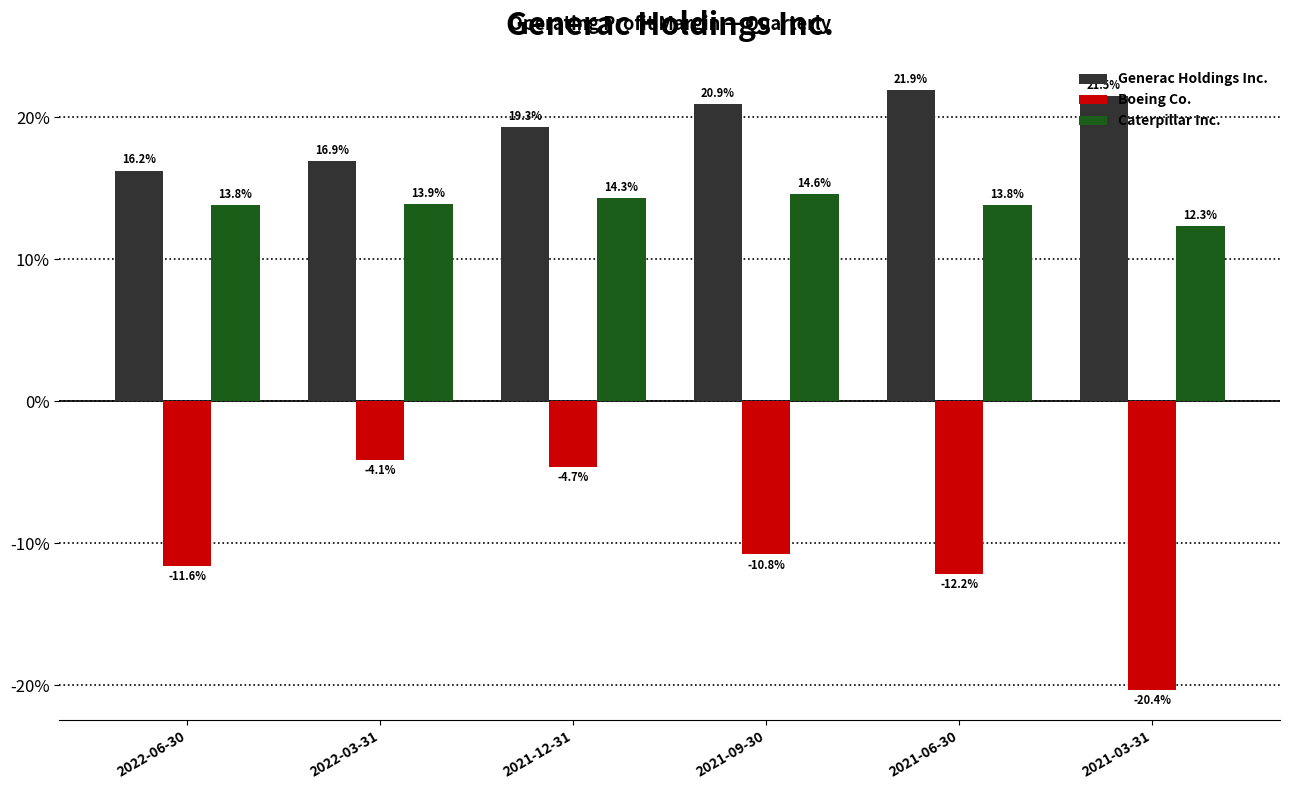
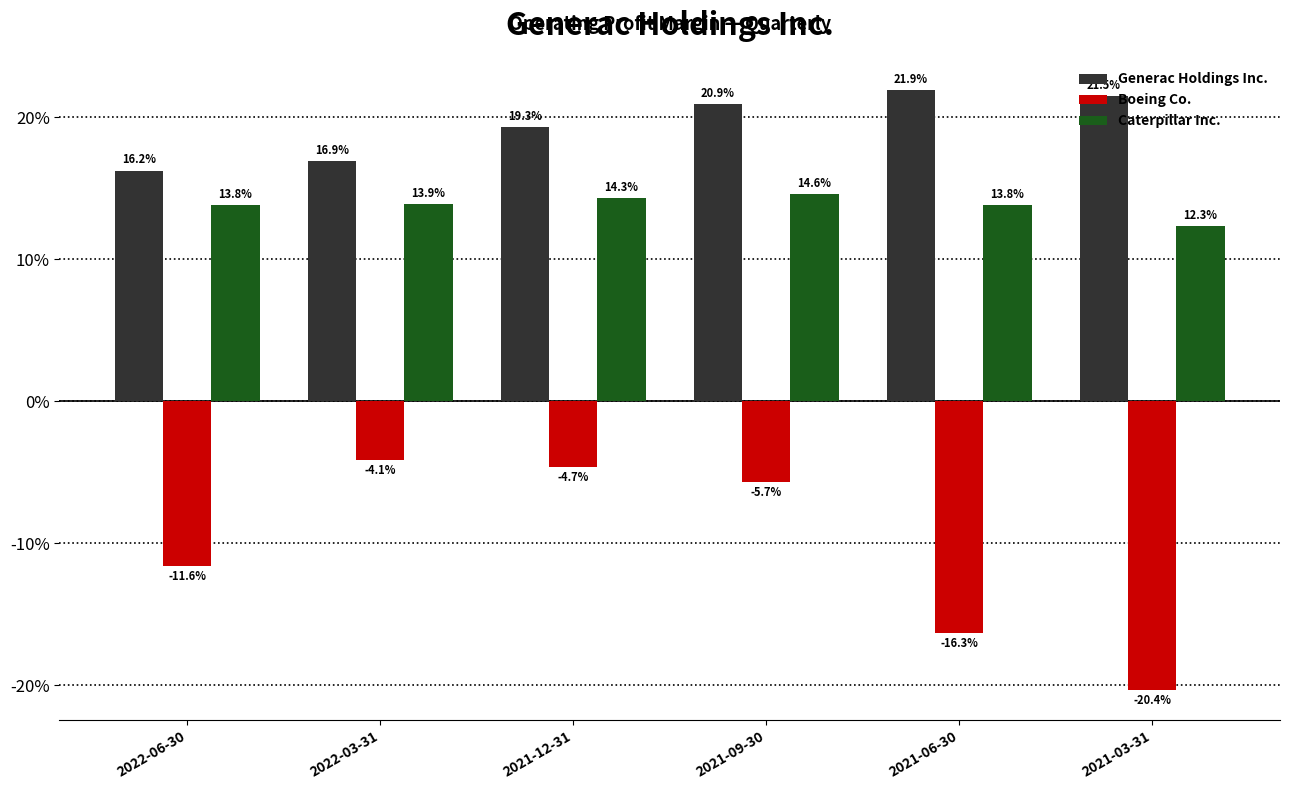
  {
    "Boeing Co.": {
      "2022-06-30": "-11.6%",
      "2022-03-31": "-4.1%",
      "2021-12-31": "-4.7%",
-     "2021-09-30": "-10.8%",
-     "2021-06-30": "-12.2%",
+     "2021-09-30": "-5.7%",
+     "2021-06-30": "-16.3%",
      "2021-03-31": "-20.4%"
    }
  }
